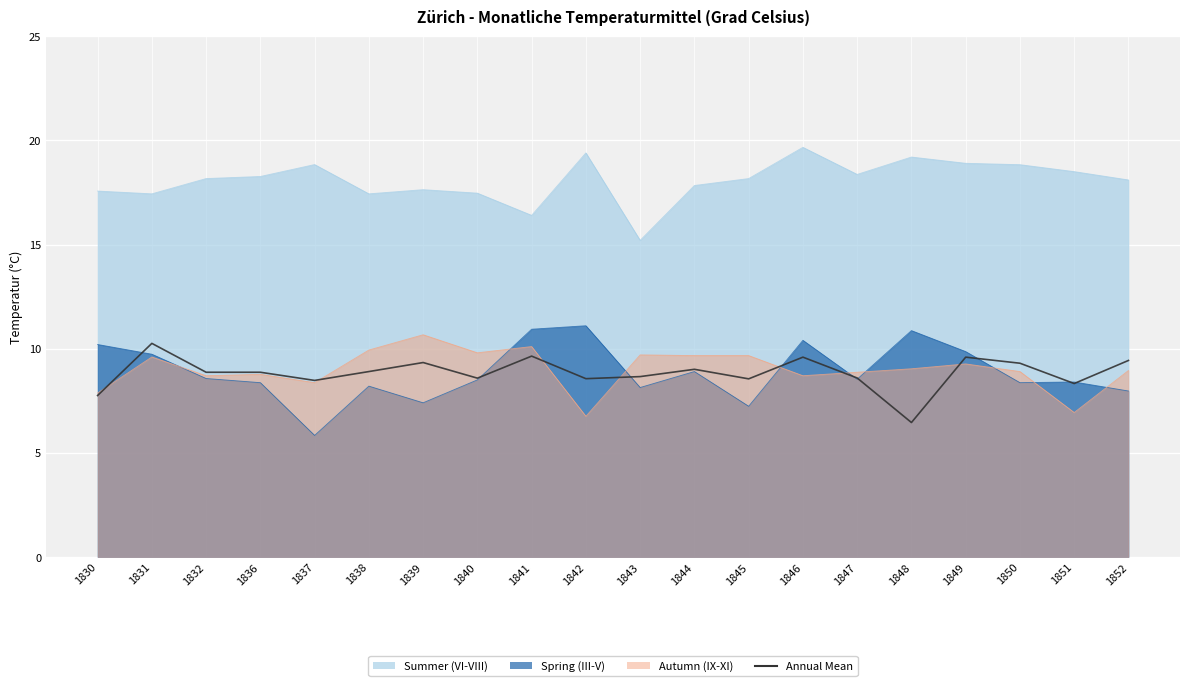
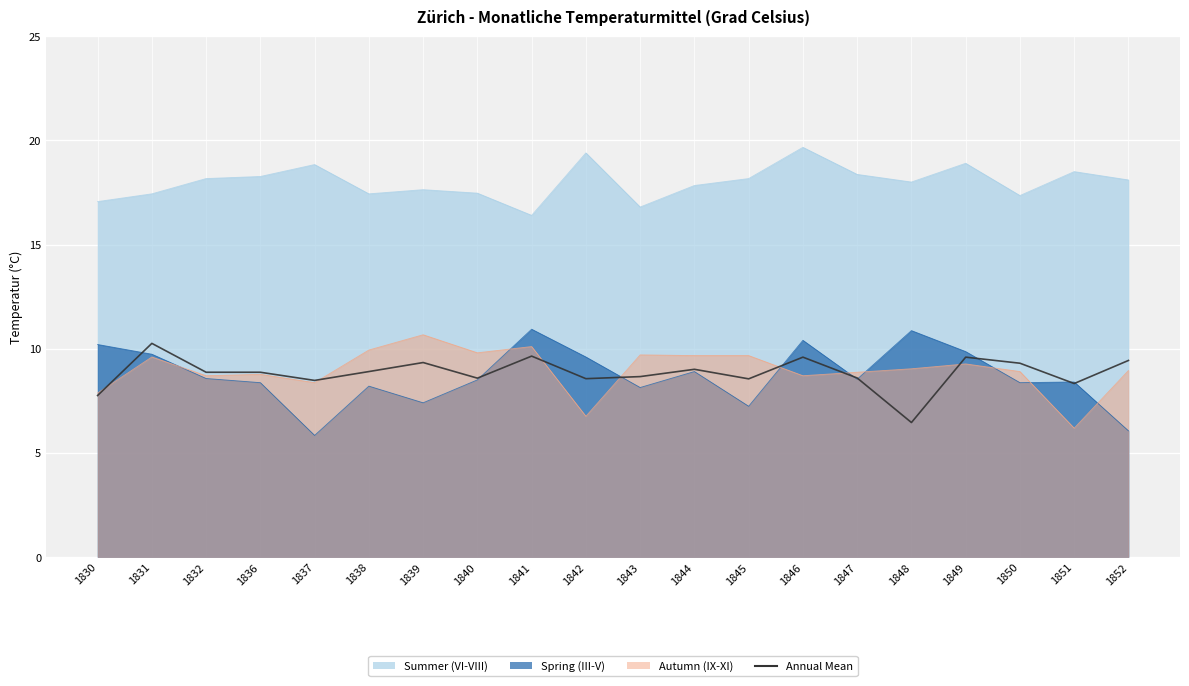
  {
    "Summer (VI-VIII)": {
-     "1830": 17.6,
+     "1830": 17.1,
      "1831": 17.4,
      "1832": 18.2,
      "1836": 18.3,
      "1837": 18.8,
      "1838": 17.4,
      "1839": 17.6,
      "1840": 17.5,
      "1841": 16.4,
      "1842": 19.4,
-     "1843": 15.2,
+     "1843": 16.8,
      "1844": 17.8,
      "1845": 18.2,
      "1846": 19.7,
      "1847": 18.4,
-     "1848": 19.2,
+     "1848": 18.0,
      "1849": 18.9,
-     "1850": 18.8,
+     "1850": 17.4,
      "1851": 18.5,
      "1852": 18.1
    },
    "Spring (III-V)": {
      "1830": 10.2,
      "1831": 9.7,
      "1832": 8.6,
      "1836": 8.4,
      "1837": 5.8,
      "1838": 8.2,
      "1839": 7.4,
      "1841": 10.9,
-     "1842": 11.1,
+     "1842": 9.6,
      "1843": 8.1,
      "1845": 7.2,
      "1846": 10.4,
      "1848": 10.9,
      "1849": 9.9,
      "1850": 8.4,
-     "1852": 8.0
+     "1852": 6.1
    },
    "Autumn (IX-XI)": {
      "1831": 9.6,
      "1832": 8.7,
      "1838": 9.9,
      "1839": 10.7,
      "1840": 9.8,
      "1841": 10.1,
      "1842": 6.8,
      "1843": 9.7,
      "1844": 9.7,
      "1845": 9.7,
      "1846": 8.7,
      "1847": 8.9,
      "1848": 9.0,
      "1849": 9.3,
      "1850": 8.9,
-     "1851": 6.9,
+     "1851": 6.2,
      "1852": 8.9
    },
    "Annual Mean": {
      "1831": 10.3,
      "1832": 8.9,
      "1838": 8.9,
      "1839": 9.3,
      "1841": 9.6,
      "1842": 8.6,
      "1843": 8.7,
      "1845": 8.6,
      "1846": 9.6,
      "1848": 6.5,
      "1849": 9.6,
      "1850": 9.3,
      "1852": 9.4
    }
  }
